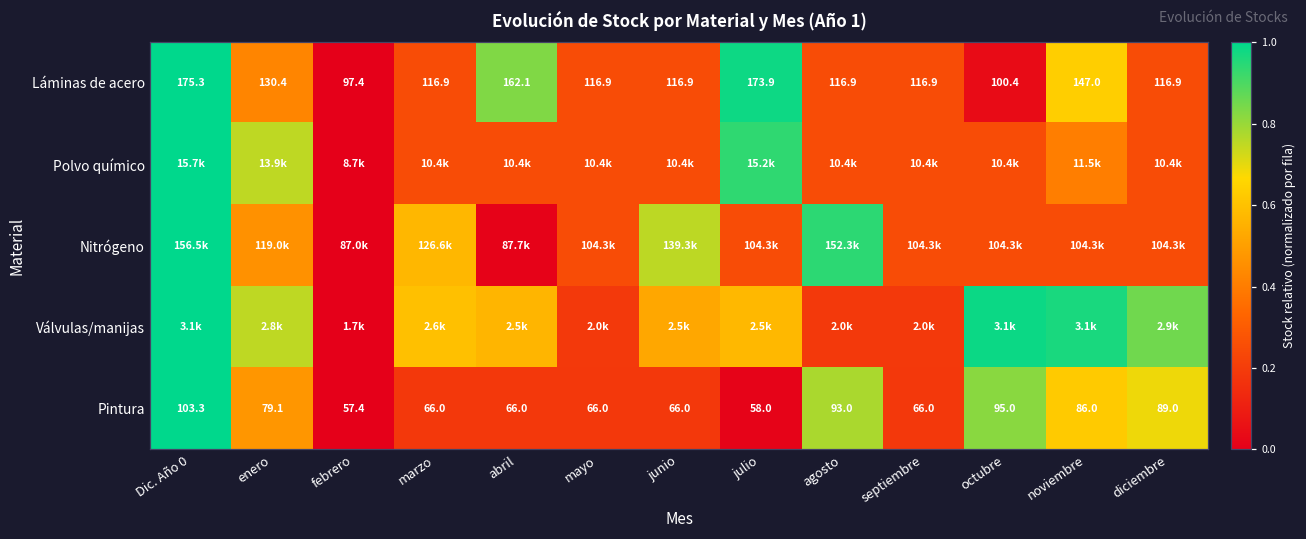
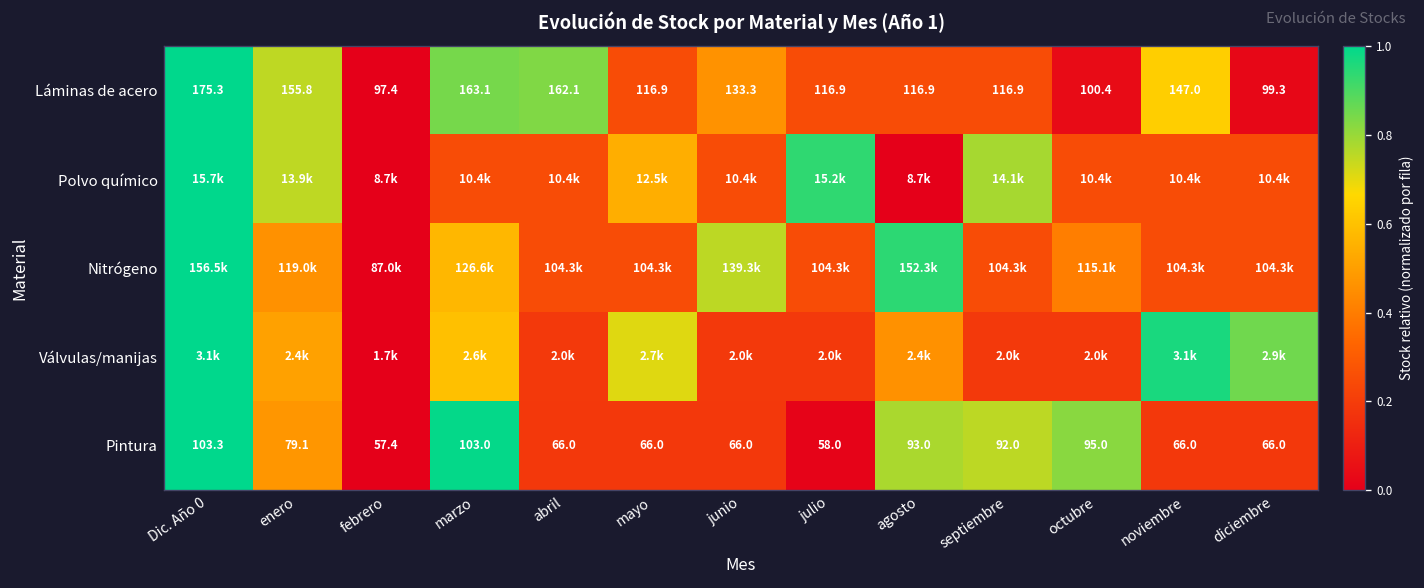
  {
    "Láminas de acero": {
      "Dic. Año 0": "175.3",
-     "enero": "130.4",
+     "enero": "155.8",
      "febrero": "97.4",
-     "marzo": "116.9",
+     "marzo": "163.1",
      "abril": "162.1",
      "mayo": "116.9",
-     "junio": "116.9",
-     "julio": "173.9",
+     "junio": "133.3",
+     "julio": "116.9",
      "agosto": "116.9",
      "septiembre": "116.9",
      "octubre": "100.4",
      "noviembre": "147.0",
-     "diciembre": "116.9"
+     "diciembre": "99.3"
    },
    "Polvo químico": {
      "Dic. Año 0": "15.7k",
      "enero": "13.9k",
      "febrero": "8.7k",
      "marzo": "10.4k",
      "abril": "10.4k",
-     "mayo": "10.4k",
+     "mayo": "12.5k",
      "junio": "10.4k",
      "julio": "15.2k",
-     "agosto": "10.4k",
-     "septiembre": "10.4k",
+     "agosto": "8.7k",
+     "septiembre": "14.1k",
      "octubre": "10.4k",
-     "noviembre": "11.5k",
+     "noviembre": "10.4k",
      "diciembre": "10.4k"
    },
    "Nitrógeno": {
      "Dic. Año 0": "156.5k",
      "enero": "119.0k",
      "febrero": "87.0k",
      "marzo": "126.6k",
-     "abril": "87.7k",
+     "abril": "104.3k",
      "mayo": "104.3k",
      "junio": "139.3k",
      "julio": "104.3k",
      "agosto": "152.3k",
      "septiembre": "104.3k",
-     "octubre": "104.3k",
+     "octubre": "115.1k",
      "noviembre": "104.3k",
      "diciembre": "104.3k"
    },
    "Válvulas/manijas": {
      "Dic. Año 0": "3.1k",
-     "enero": "2.8k",
+     "enero": "2.4k",
      "febrero": "1.7k",
      "marzo": "2.6k",
-     "abril": "2.5k",
-     "mayo": "2.0k",
-     "junio": "2.5k",
-     "julio": "2.5k",
-     "agosto": "2.0k",
+     "abril": "2.0k",
+     "mayo": "2.7k",
+     "junio": "2.0k",
+     "julio": "2.0k",
+     "agosto": "2.4k",
      "septiembre": "2.0k",
-     "octubre": "3.1k",
+     "octubre": "2.0k",
      "noviembre": "3.1k",
      "diciembre": "2.9k"
    },
    "Pintura": {
      "Dic. Año 0": "103.3",
      "enero": "79.1",
      "febrero": "57.4",
-     "marzo": "66.0",
+     "marzo": "103.0",
      "abril": "66.0",
      "mayo": "66.0",
      "junio": "66.0",
      "julio": "58.0",
      "agosto": "93.0",
-     "septiembre": "66.0",
+     "septiembre": "92.0",
      "octubre": "95.0",
-     "noviembre": "86.0",
-     "diciembre": "89.0"
+     "noviembre": "66.0",
+     "diciembre": "66.0"
    }
  }
